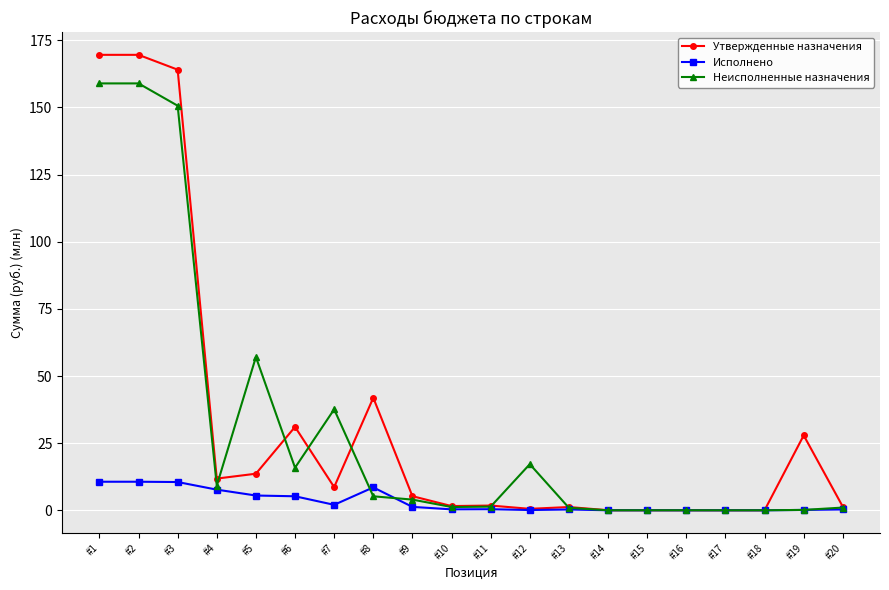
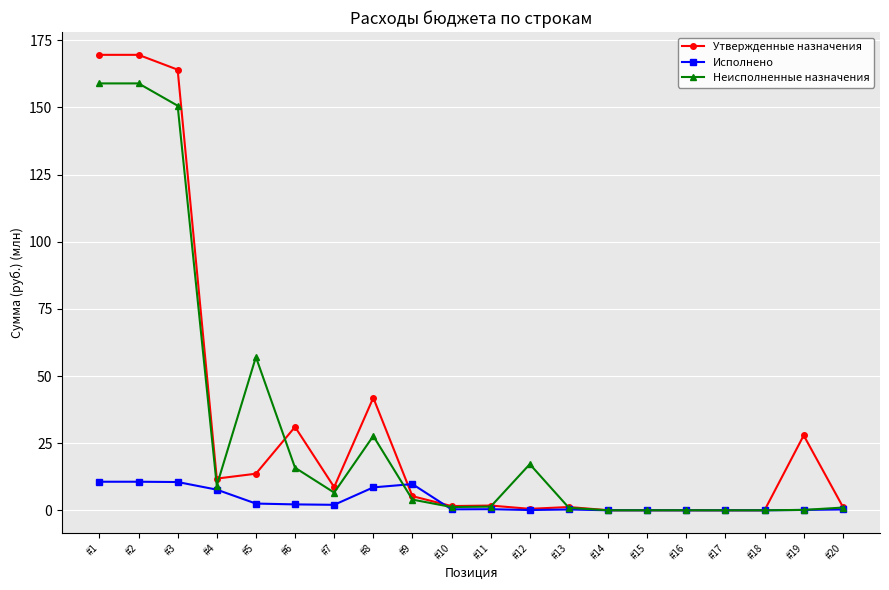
  {
    "Утвержденные назначения": {
      "#1": 170,
      "#2": 170,
      "#3": 164,
      "#4": 12,
      "#5": 14,
      "#6": 31,
      "#7": 9,
      "#8": 42,
      "#9": 5,
      "#19": 28
    },
    "Исполнено": {
      "#1": 11,
      "#2": 11,
      "#3": 11,
      "#4": 8,
-     "#5": 6,
-     "#6": 5,
+     "#5": 3,
+     "#6": 2,
      "#7": 2,
      "#8": 9,
-     "#9": 1,
+     "#9": 10,
      "#11": 0
    },
    "Неисполненные назначения": {
      "#1": 159,
      "#2": 159,
      "#3": 151,
      "#4": 9,
      "#5": 57,
      "#6": 16,
-     "#7": 38,
-     "#8": 5,
+     "#7": 7,
+     "#8": 28,
      "#9": 4,
      "#12": 17
    }
  }
